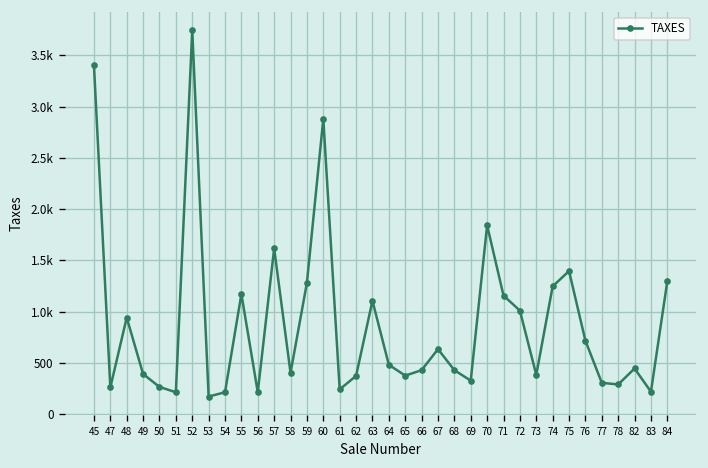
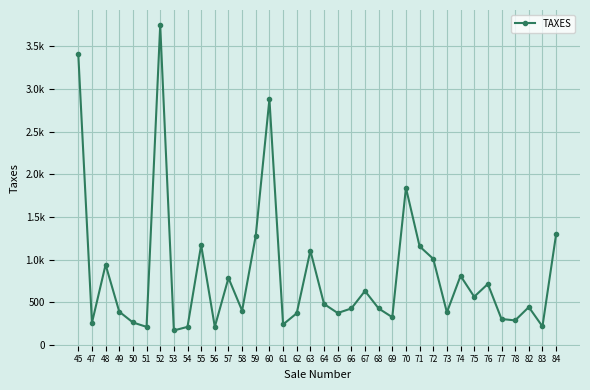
  {
    "45": 3400,
    "47": 300,
    "48": 900,
    "49": 400,
    "50": 300,
    "51": 200,
    "52": 3700,
    "53": 200,
    "54": 200,
    "55": 1200,
    "56": 200,
-   "57": 1600,
+   "57": 800,
    "58": 400,
    "59": 1300,
    "60": 2900,
    "61": 200,
    "62": 400,
    "63": 1100,
    "64": 500,
    "65": 400,
    "66": 400,
    "67": 600,
    "68": 400,
    "69": 300,
    "70": 1800,
    "71": 1200,
    "72": 1000,
    "73": 400,
-   "74": 1200,
-   "75": 1400,
+   "74": 800,
+   "75": 600,
    "76": 700,
    "77": 300,
    "78": 300,
    "82": 400,
    "83": 200,
    "84": 1300
  }
